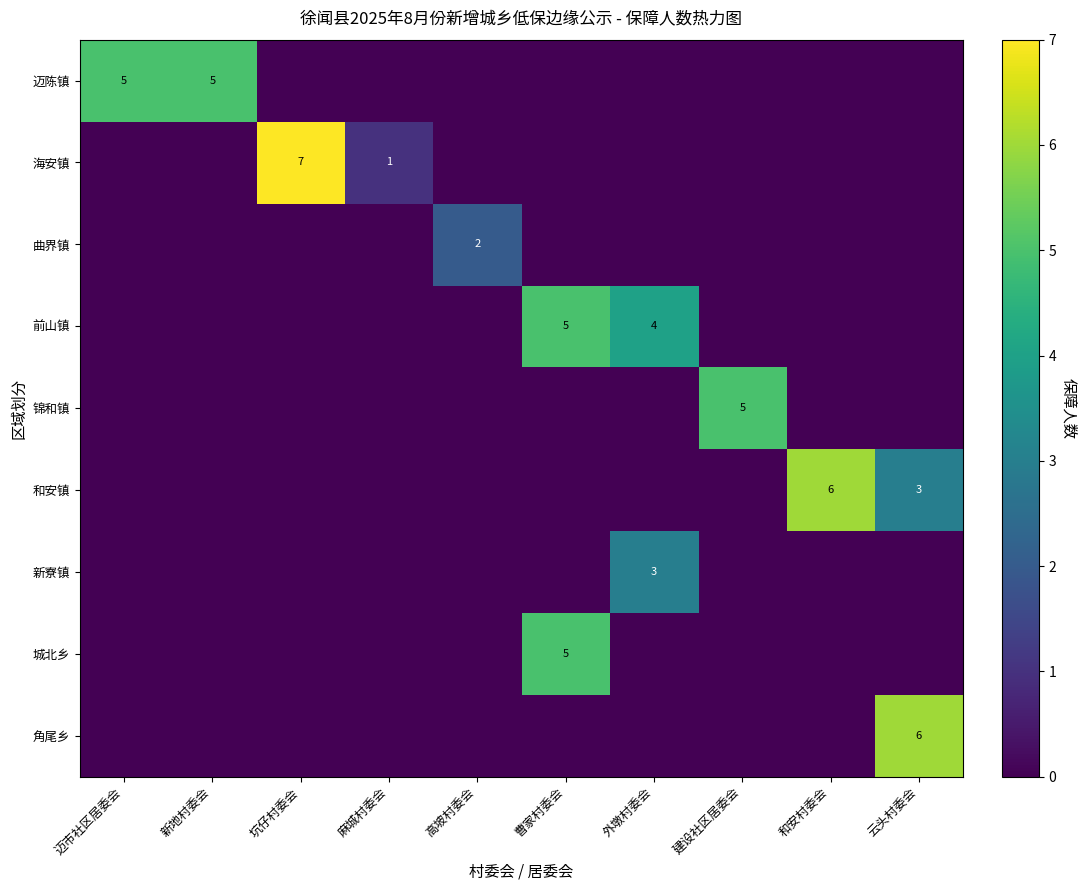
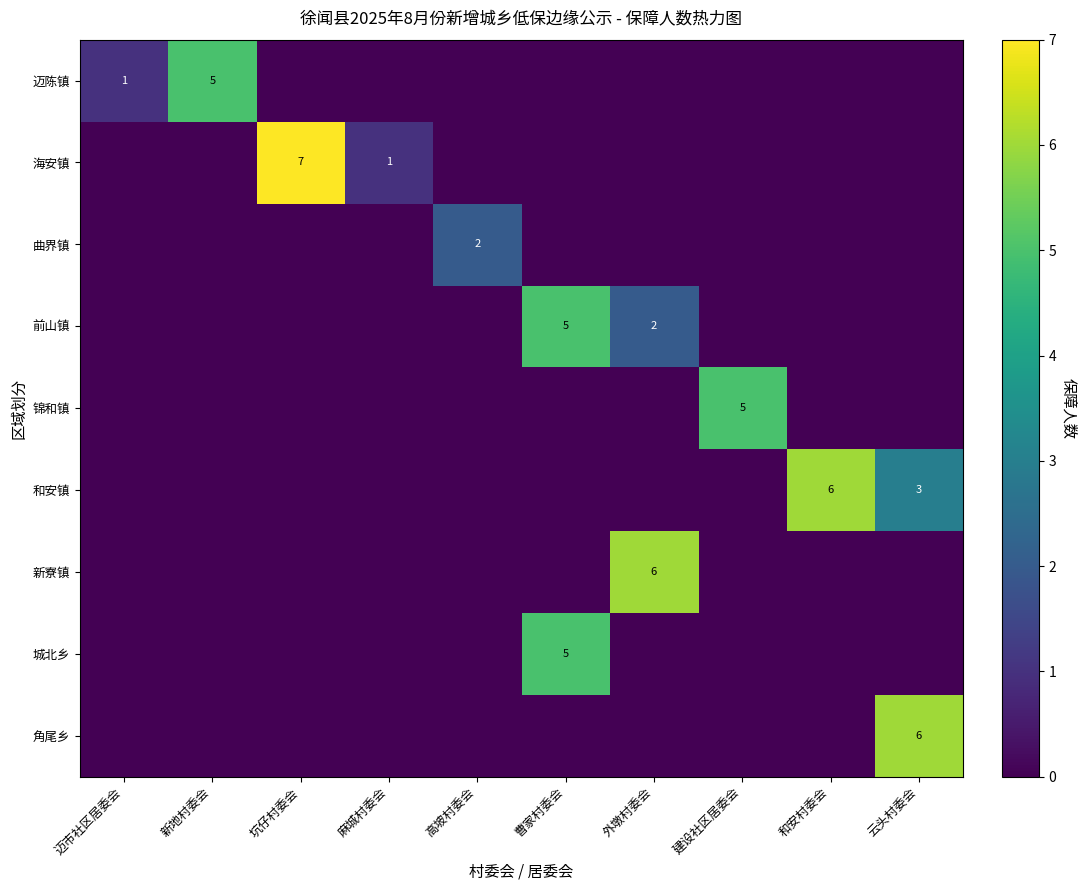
  {
    "迈陈镇": {
-     "迈市社区居委会": 5,
+     "迈市社区居委会": 1,
      "新地村委会": 5
    },
    "海安镇": {
      "坑仔村委会": 7,
      "麻城村委会": 1
    },
    "曲界镇": {
      "高坡村委会": 2
    },
    "前山镇": {
      "曹家村委会": 5,
-     "外墩村委会": 4
+     "外墩村委会": 2
    },
    "锦和镇": {
      "建设社区居委会": 5
    },
    "和安镇": {
      "和安村委会": 6,
      "云头村委会": 3
    },
    "新寮镇": {
-     "外墩村委会": 3
+     "外墩村委会": 6
    },
    "城北乡": {
      "曹家村委会": 5
    },
    "角尾乡": {
      "云头村委会": 6
    }
  }
